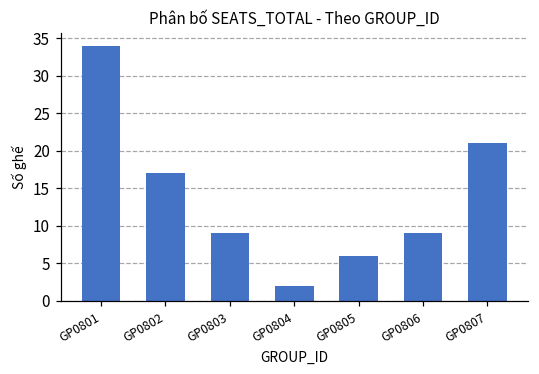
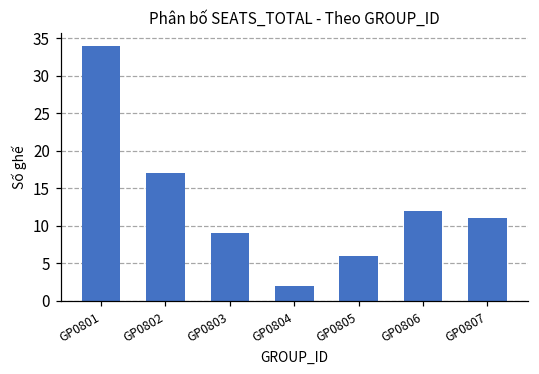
  {
    "GP0801": 34,
    "GP0802": 17,
    "GP0803": 9,
    "GP0804": 2,
    "GP0805": 6,
-   "GP0806": 9,
-   "GP0807": 21
+   "GP0806": 12,
+   "GP0807": 11
  }
